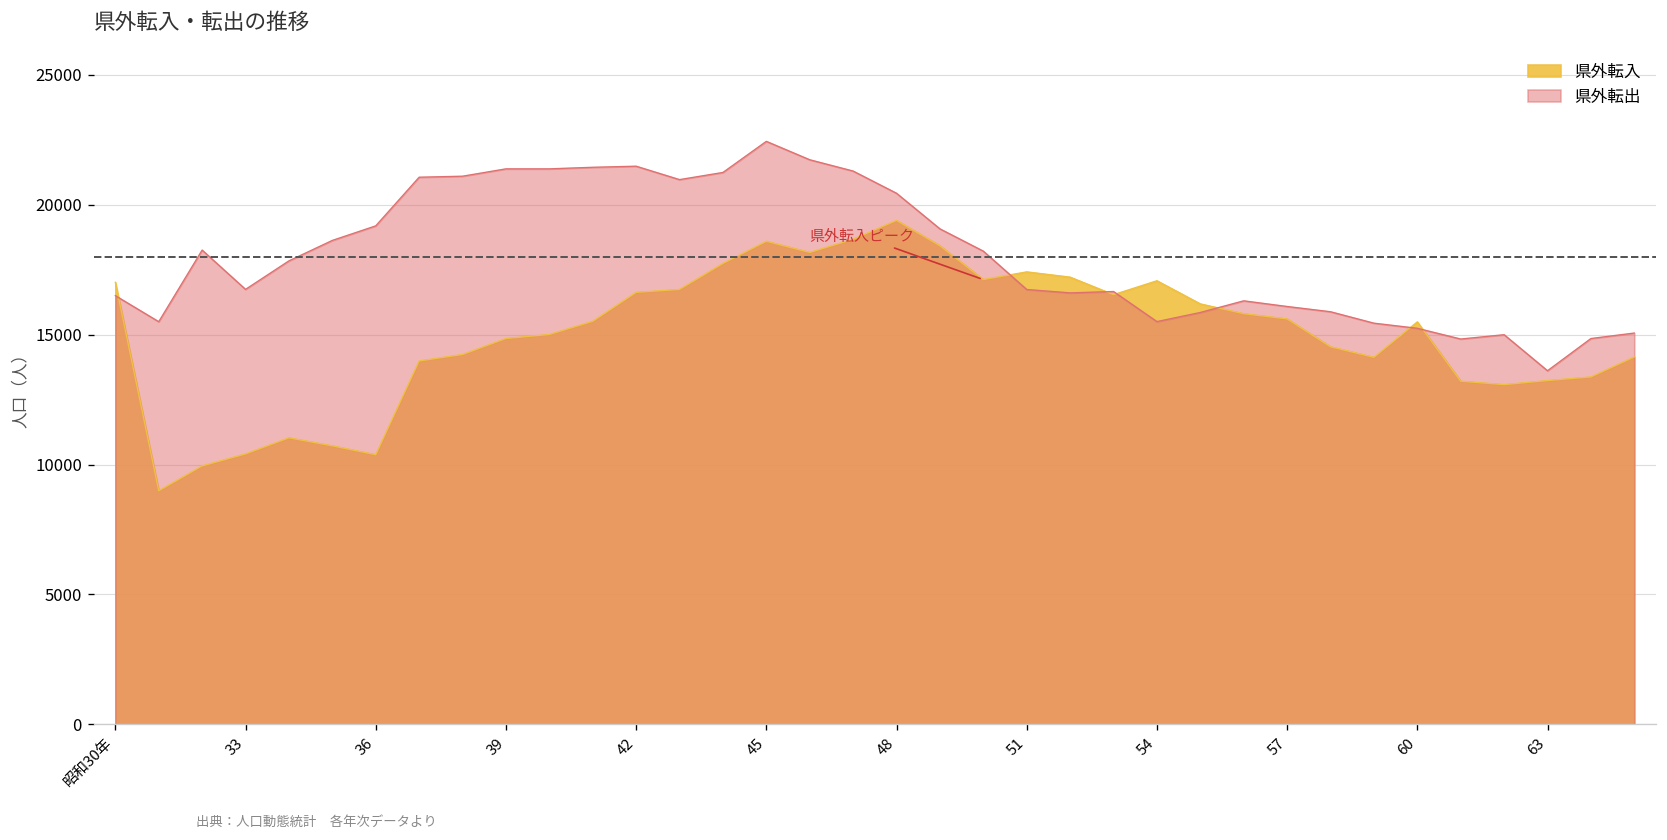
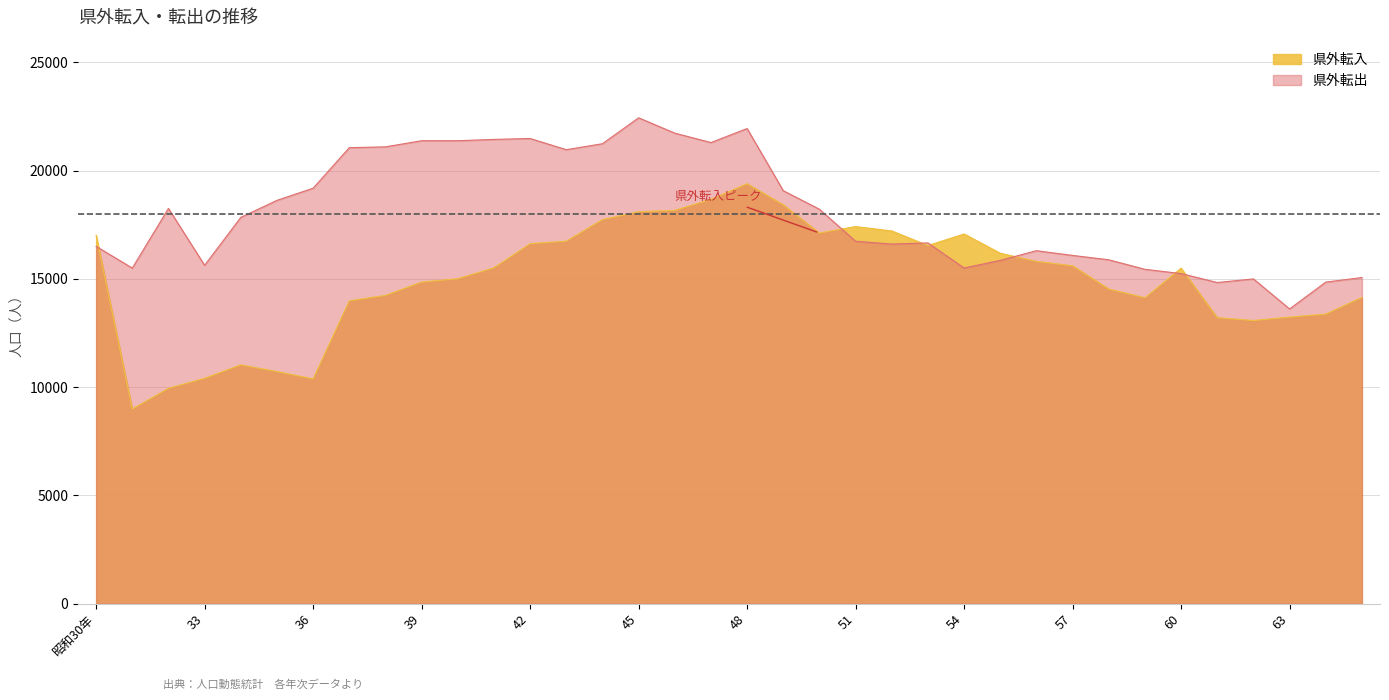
  {
    "県外転入": {
      "昭和30年": 17000,
      "33": 10400,
      "36": 10400,
      "39": 14900,
      "42": 16600,
-     "45": 18600,
+     "45": 18100,
      "48": 19400,
      "51": 17400,
      "54": 17100,
      "57": 15600,
      "60": 15500,
      "63": 13200
    },
    "県外転出": {
      "昭和30年": 16500,
-     "33": 16700,
+     "33": 15600,
      "36": 19200,
      "39": 21400,
      "42": 21500,
      "45": 22400,
-     "48": 20400,
+     "48": 21900,
      "51": 16700,
      "54": 15500,
      "57": 16100,
      "60": 15200,
      "63": 13600
    }
  }
